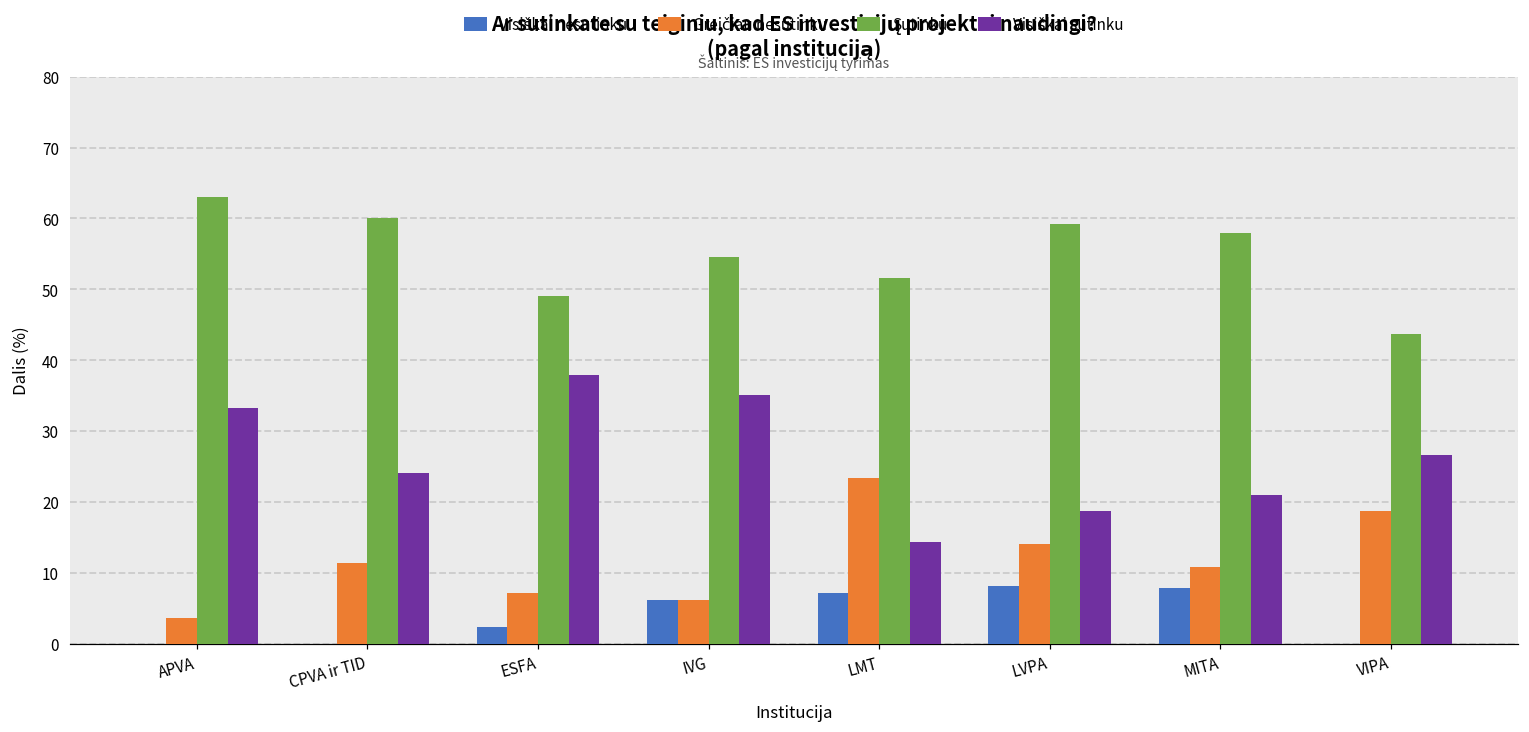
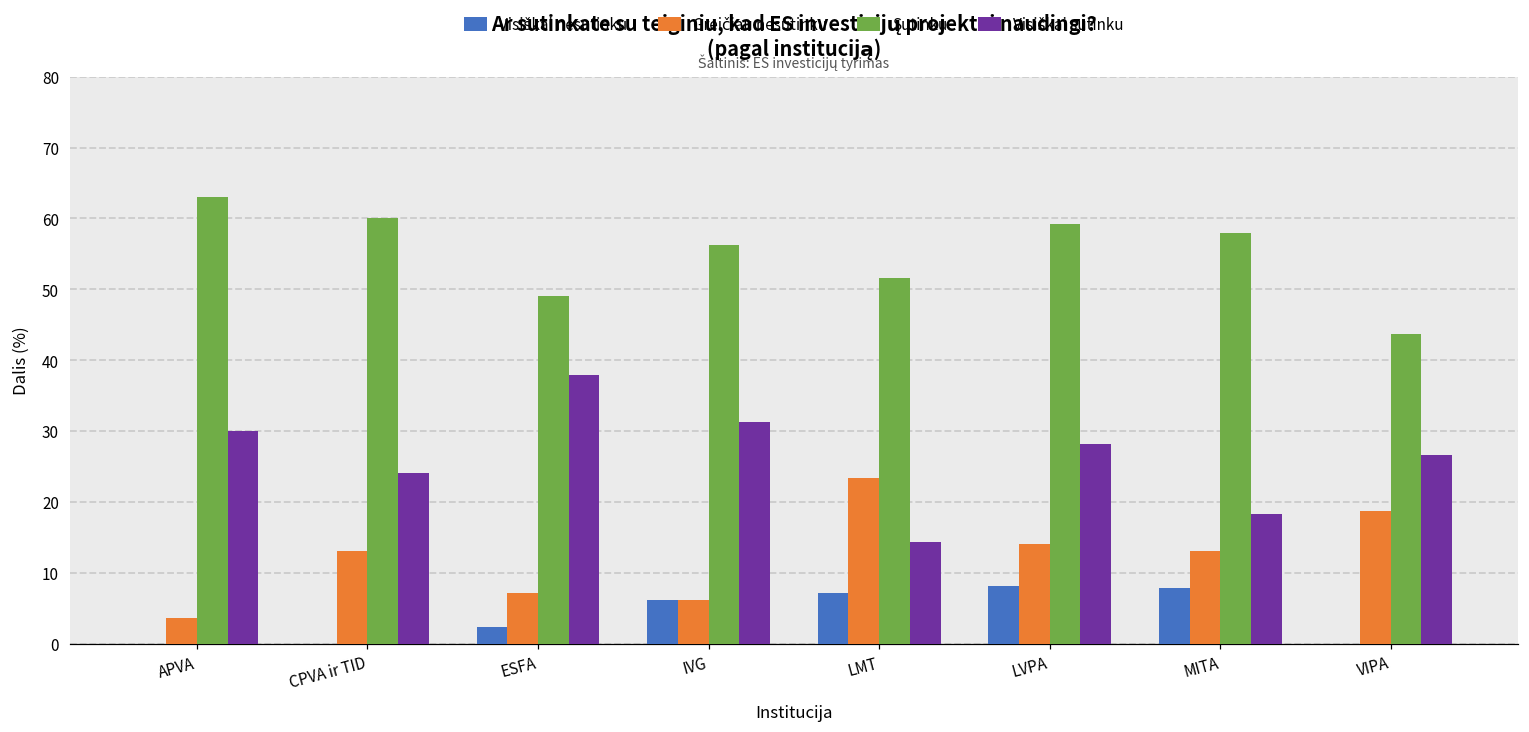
  {
    "Visiškai nesutinku": {
      "APVA": 0,
      "CPVA ir TID": 0,
      "ESFA": 2,
      "IVG": 6,
      "LMT": 7,
      "LVPA": 8,
      "MITA": 8,
      "VIPA": 0
    },
    "Greičiau nesutinku": {
      "APVA": 4,
-     "CPVA ir TID": 11,
+     "CPVA ir TID": 13,
      "ESFA": 7,
      "IVG": 6,
      "LMT": 23,
      "LVPA": 14,
-     "MITA": 11,
+     "MITA": 13,
      "VIPA": 19
    },
    "Sutinku": {
      "APVA": 63,
      "CPVA ir TID": 60,
      "ESFA": 49,
-     "IVG": 55,
+     "IVG": 56,
      "LMT": 52,
      "LVPA": 59,
      "MITA": 58,
      "VIPA": 44
    },
    "Visiškai sutinku": {
-     "APVA": 33,
+     "APVA": 30,
      "CPVA ir TID": 24,
      "ESFA": 38,
-     "IVG": 35,
+     "IVG": 31,
      "LMT": 14,
-     "LVPA": 19,
-     "MITA": 21,
+     "LVPA": 28,
+     "MITA": 18,
      "VIPA": 27
    }
  }
